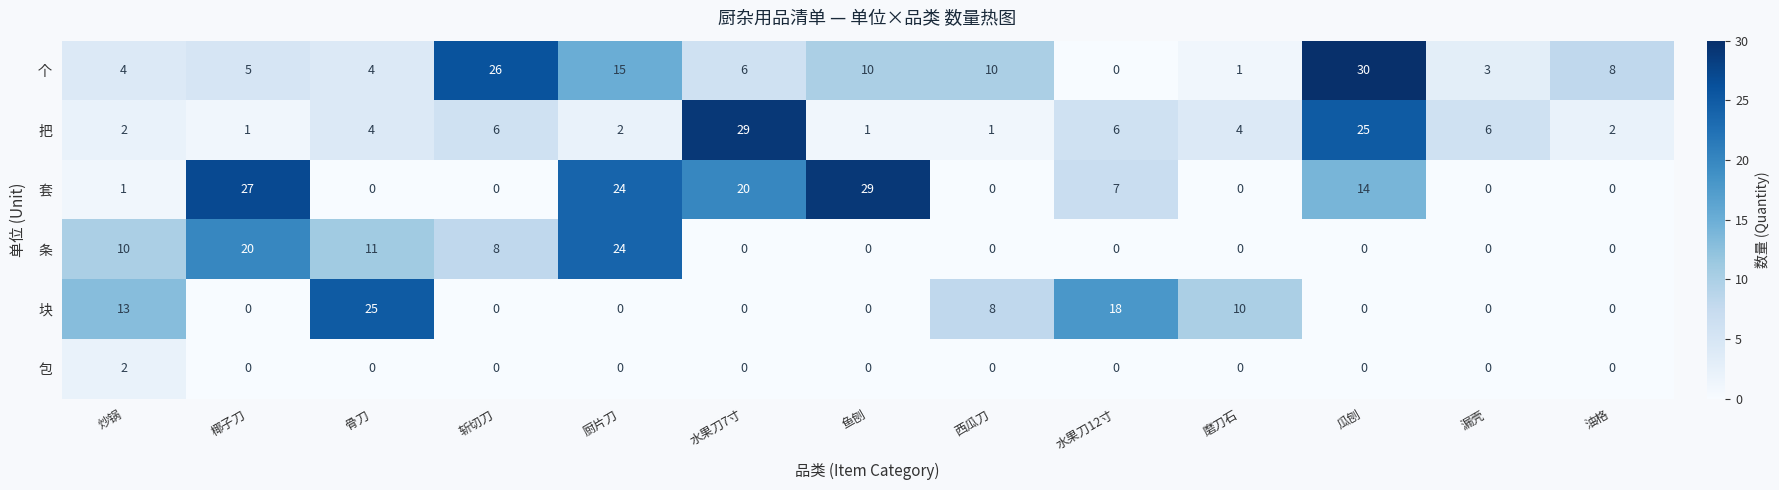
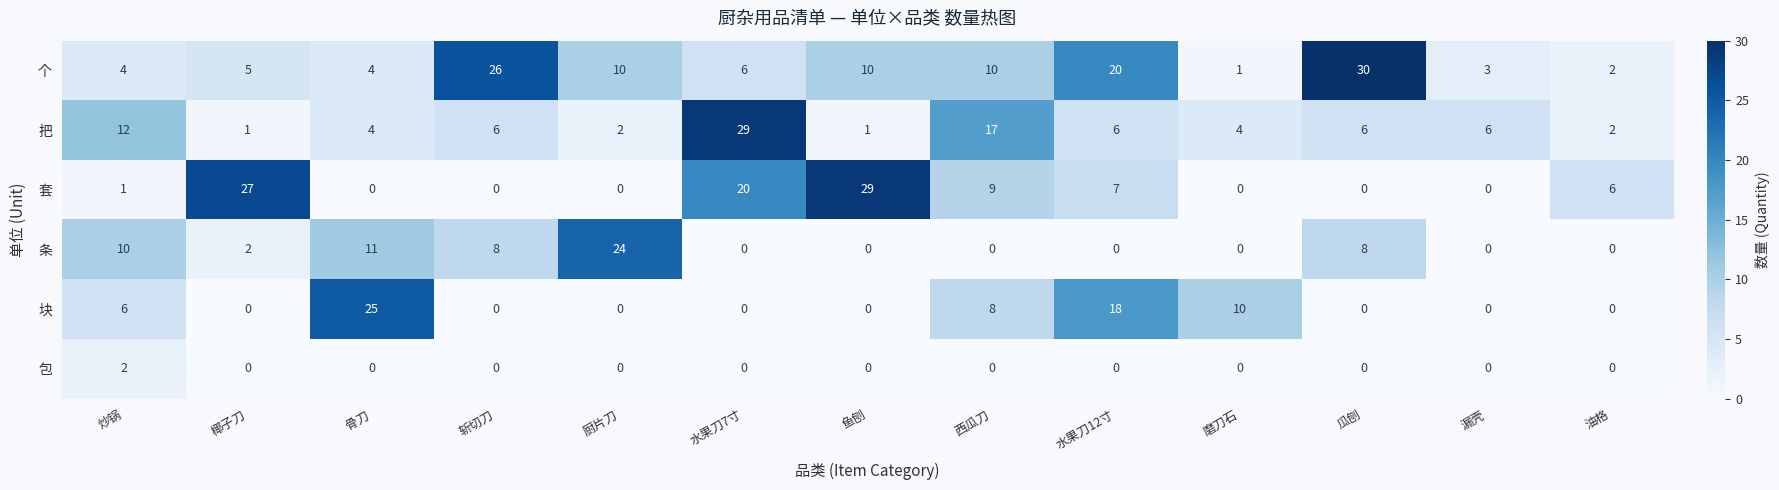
  {
    "个": {
      "炒锅": 4,
      "椰子刀": 5,
      "骨刀": 4,
      "斩切刀": 26,
-     "厨片刀": 15,
+     "厨片刀": 10,
      "水果刀7寸": 6,
      "鱼刨": 10,
      "西瓜刀": 10,
-     "水果刀12寸": 0,
+     "水果刀12寸": 20,
      "磨刀石": 1,
      "瓜刨": 30,
      "漏壳": 3,
-     "油格": 8
+     "油格": 2
    },
    "把": {
-     "炒锅": 2,
+     "炒锅": 12,
      "椰子刀": 1,
      "骨刀": 4,
      "斩切刀": 6,
      "厨片刀": 2,
      "水果刀7寸": 29,
      "鱼刨": 1,
-     "西瓜刀": 1,
+     "西瓜刀": 17,
      "水果刀12寸": 6,
      "磨刀石": 4,
-     "瓜刨": 25,
+     "瓜刨": 6,
      "漏壳": 6,
      "油格": 2
    },
    "套": {
      "炒锅": 1,
      "椰子刀": 27,
      "骨刀": 0,
      "斩切刀": 0,
-     "厨片刀": 24,
+     "厨片刀": 0,
      "水果刀7寸": 20,
      "鱼刨": 29,
-     "西瓜刀": 0,
+     "西瓜刀": 9,
      "水果刀12寸": 7,
      "磨刀石": 0,
-     "瓜刨": 14,
+     "瓜刨": 0,
      "漏壳": 0,
-     "油格": 0
+     "油格": 6
    },
    "条": {
      "炒锅": 10,
-     "椰子刀": 20,
+     "椰子刀": 2,
      "骨刀": 11,
      "斩切刀": 8,
      "厨片刀": 24,
      "水果刀7寸": 0,
      "鱼刨": 0,
      "西瓜刀": 0,
      "水果刀12寸": 0,
      "磨刀石": 0,
-     "瓜刨": 0,
+     "瓜刨": 8,
      "漏壳": 0,
      "油格": 0
    },
    "块": {
-     "炒锅": 13,
+     "炒锅": 6,
      "椰子刀": 0,
      "骨刀": 25,
      "斩切刀": 0,
      "厨片刀": 0,
      "水果刀7寸": 0,
      "鱼刨": 0,
      "西瓜刀": 8,
      "水果刀12寸": 18,
      "磨刀石": 10,
      "瓜刨": 0,
      "漏壳": 0,
      "油格": 0
    },
    "包": {
      "炒锅": 2,
      "椰子刀": 0,
      "骨刀": 0,
      "斩切刀": 0,
      "厨片刀": 0,
      "水果刀7寸": 0,
      "鱼刨": 0,
      "西瓜刀": 0,
      "水果刀12寸": 0,
      "磨刀石": 0,
      "瓜刨": 0,
      "漏壳": 0,
      "油格": 0
    }
  }
